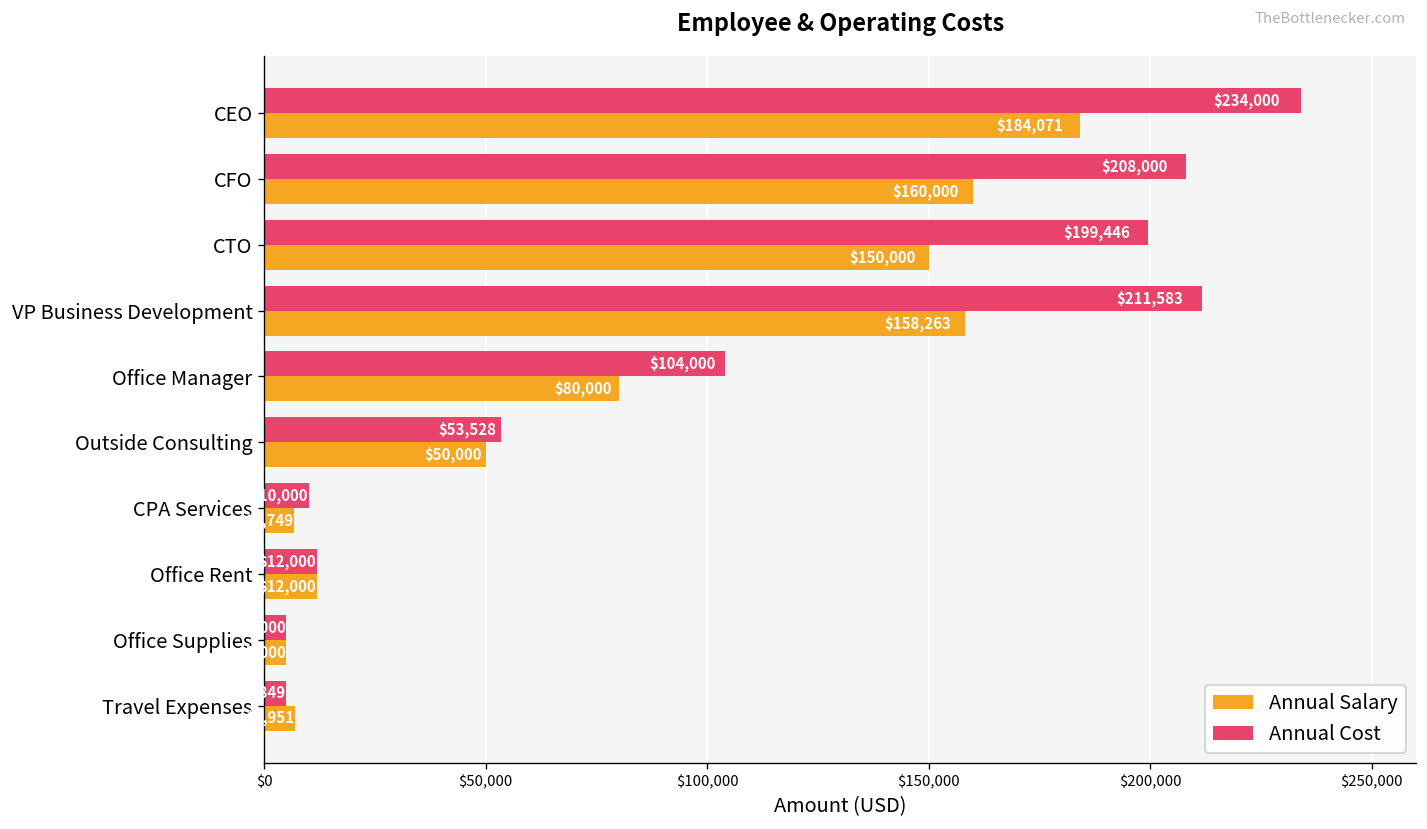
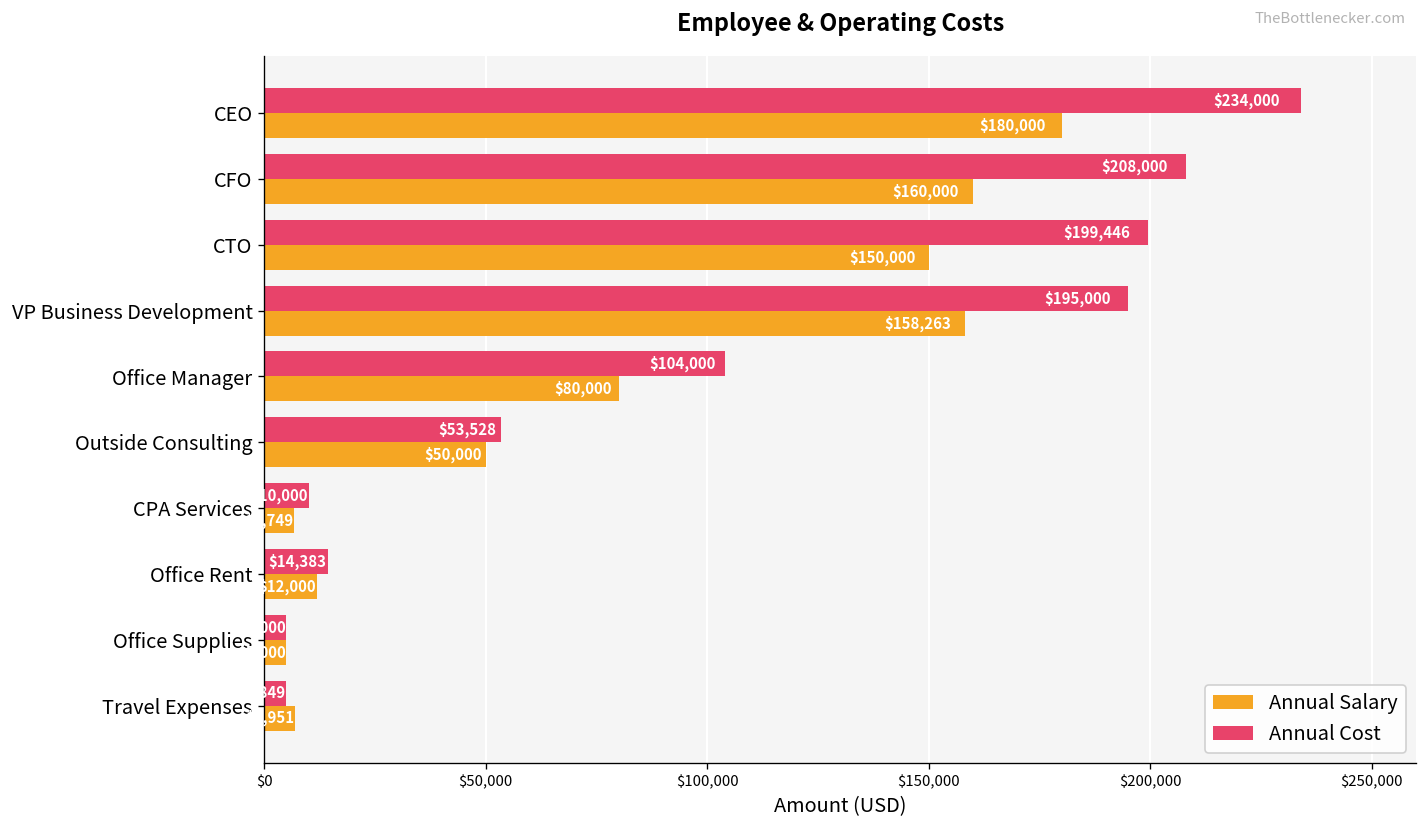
  {
    "Annual Salary": {
-     "CEO": "$184,071",
+     "CEO": "$180,000",
      "CFO": "$160,000",
      "CTO": "$150,000",
      "VP Business Development": "$158,263",
      "Office Manager": "$80,000",
      "Outside Consulting": "$50,000",
      "CPA Services": "$6,749",
      "Office Rent": "$12,000",
      "Travel Expenses": "$6,951"
    },
    "Annual Cost": {
      "CEO": "$234,000",
      "CFO": "$208,000",
      "CTO": "$199,446",
-     "VP Business Development": "$211,583",
+     "VP Business Development": "$195,000",
      "Office Manager": "$104,000",
      "Outside Consulting": "$53,528",
      "CPA Services": "$10,000",
-     "Office Rent": "$12,000"
+     "Office Rent": "$14,383"
    }
  }
